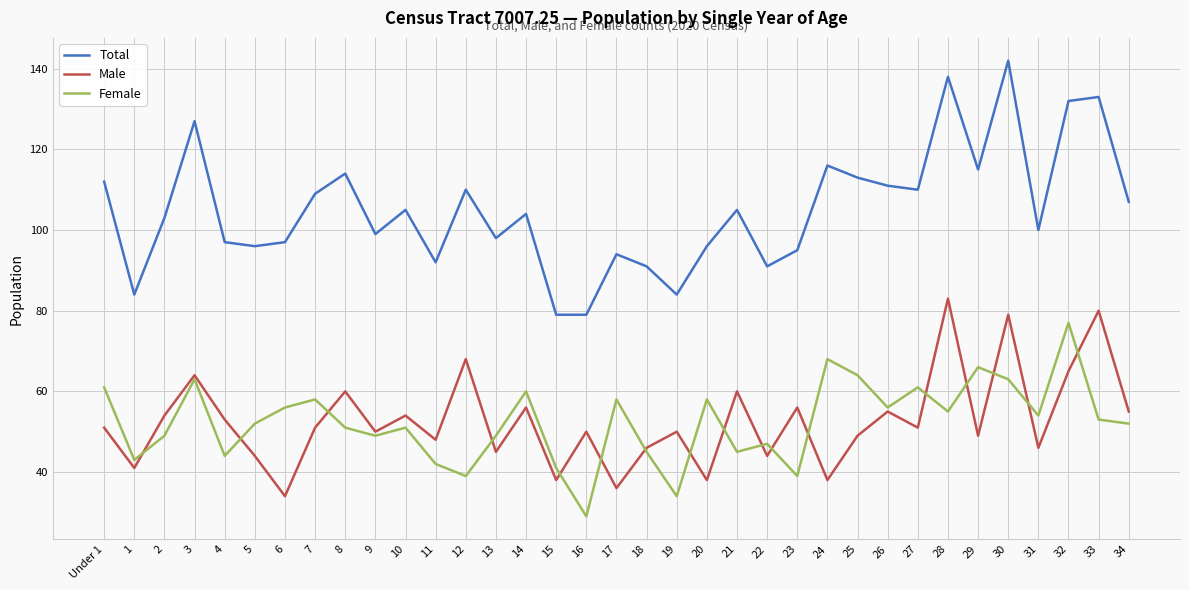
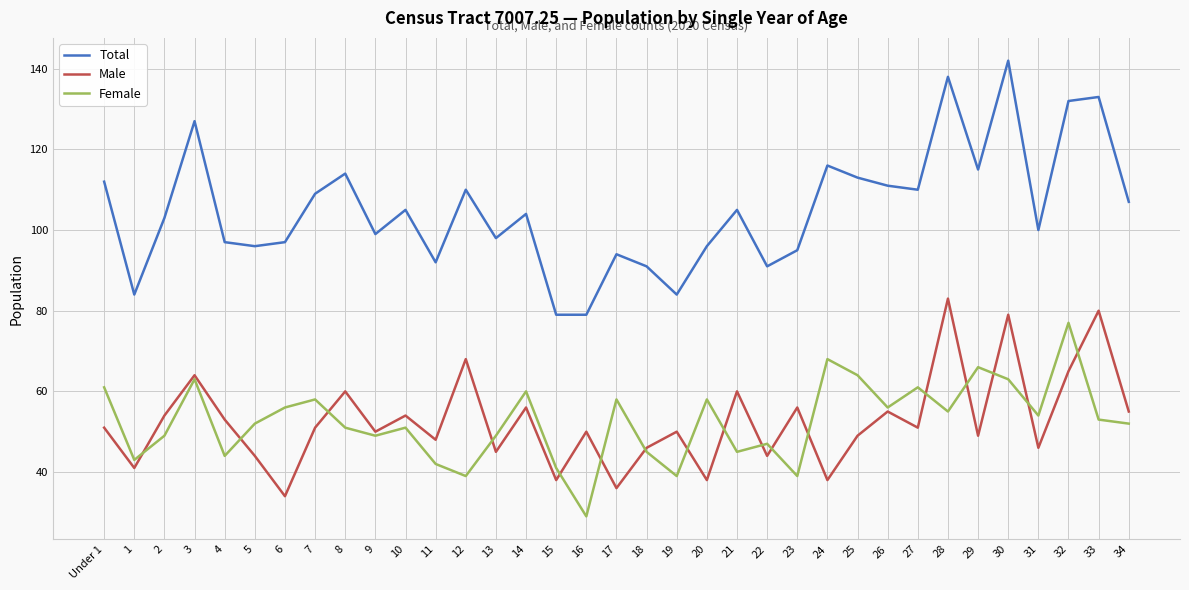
  {
    "Total": {
      "Under 1": 112,
      "1": 84,
      "2": 103,
      "3": 127,
      "4": 97,
      "5": 96,
      "6": 97,
      "7": 109,
      "8": 114,
      "9": 99,
      "10": 105,
      "11": 92,
      "12": 110,
      "13": 98,
      "14": 104,
      "15": 79,
      "16": 79,
      "17": 94,
      "18": 91,
      "19": 84,
      "20": 96,
      "21": 105,
      "22": 91,
      "23": 95,
      "24": 116,
      "25": 113,
      "26": 111,
      "27": 110,
      "28": 138,
      "29": 115,
      "30": 142,
      "31": 100,
      "32": 132,
      "33": 133,
      "34": 107
    },
    "Male": {
      "Under 1": 51,
      "1": 41,
      "2": 54,
      "3": 64,
      "4": 53,
      "5": 44,
      "6": 34,
      "7": 51,
      "8": 60,
      "9": 50,
      "10": 54,
      "11": 48,
      "12": 68,
      "13": 45,
      "14": 56,
      "15": 38,
      "16": 50,
      "17": 36,
      "18": 46,
      "19": 50,
      "20": 38,
      "21": 60,
      "22": 44,
      "23": 56,
      "24": 38,
      "25": 49,
      "26": 55,
      "27": 51,
      "28": 83,
      "29": 49,
      "30": 79,
      "31": 46,
      "32": 65,
      "33": 80,
      "34": 55
    },
    "Female": {
      "Under 1": 61,
      "1": 43,
      "2": 49,
      "3": 63,
      "4": 44,
      "5": 52,
      "6": 56,
      "7": 58,
      "8": 51,
      "9": 49,
      "10": 51,
      "11": 42,
      "12": 39,
      "13": 49,
      "14": 60,
      "15": 41,
      "16": 29,
      "17": 58,
      "18": 45,
-     "19": 34,
+     "19": 39,
      "20": 58,
      "21": 45,
      "22": 47,
      "23": 39,
      "24": 68,
      "25": 64,
      "26": 56,
      "27": 61,
      "28": 55,
      "29": 66,
      "30": 63,
      "31": 54,
      "32": 77,
      "33": 53,
      "34": 52
    }
  }
